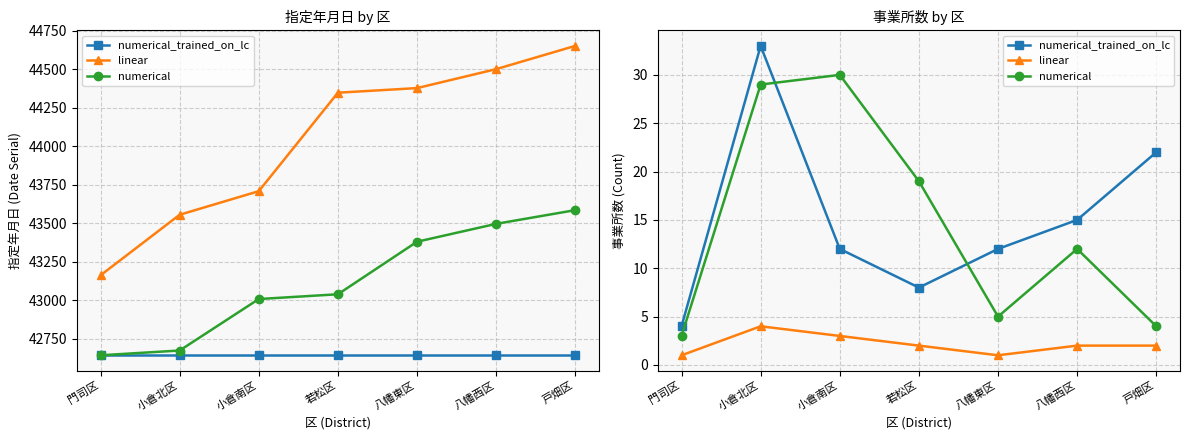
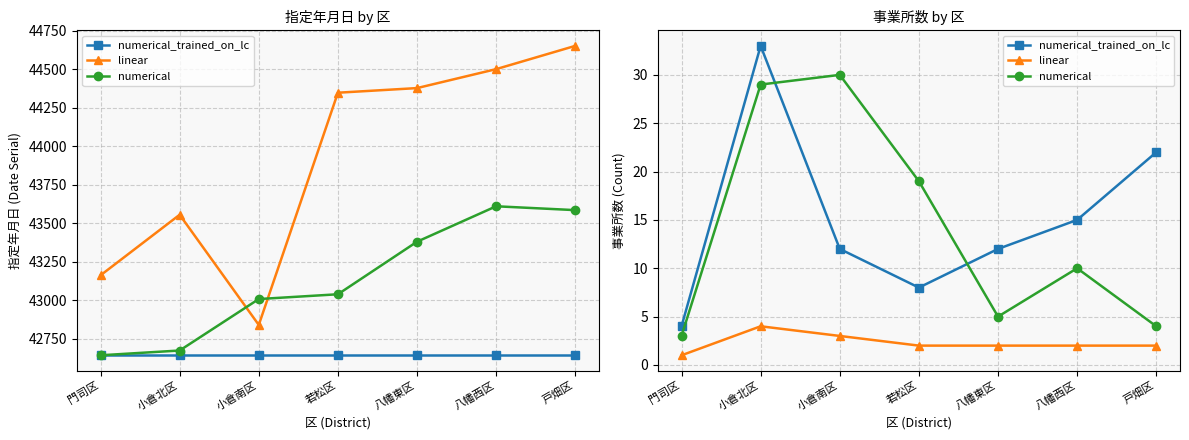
  {
    "指定年月日 by 区": {
      "numerical_trained_on_lc": {
        "小倉北区": 42640,
        "小倉南区": 42640,
        "若松区": 42640,
        "八幡東区": 42640,
        "八幡西区": 42640,
        "戸畑区": 42640
      },
      "linear": {
        "門司区": 43160,
        "小倉北区": 43560,
-       "小倉南区": 43710,
+       "小倉南区": 42840,
        "若松区": 44350,
        "八幡東区": 44380,
        "八幡西区": 44500,
        "戸畑区": 44650
      },
      "numerical": {
        "小倉北区": 42680,
        "小倉南区": 43010,
        "若松区": 43040,
        "八幡東区": 43380,
-       "八幡西区": 43500,
+       "八幡西区": 43610,
        "戸畑区": 43590
      }
    },
    "事業所数 by 区": {
      "numerical_trained_on_lc": {
        "門司区": 4,
        "小倉北区": 33,
        "小倉南区": 12,
        "若松区": 8,
        "八幡東区": 12,
        "八幡西区": 15,
        "戸畑区": 22
      },
      "linear": {
        "門司区": 1,
        "小倉北区": 4,
        "小倉南区": 3,
        "若松区": 2,
-       "八幡東区": 1,
+       "八幡東区": 2,
        "八幡西区": 2,
        "戸畑区": 2
      },
      "numerical": {
        "門司区": 3,
        "小倉北区": 29,
        "小倉南区": 30,
        "若松区": 19,
        "八幡東区": 5,
-       "八幡西区": 12,
+       "八幡西区": 10,
        "戸畑区": 4
      }
    }
  }
